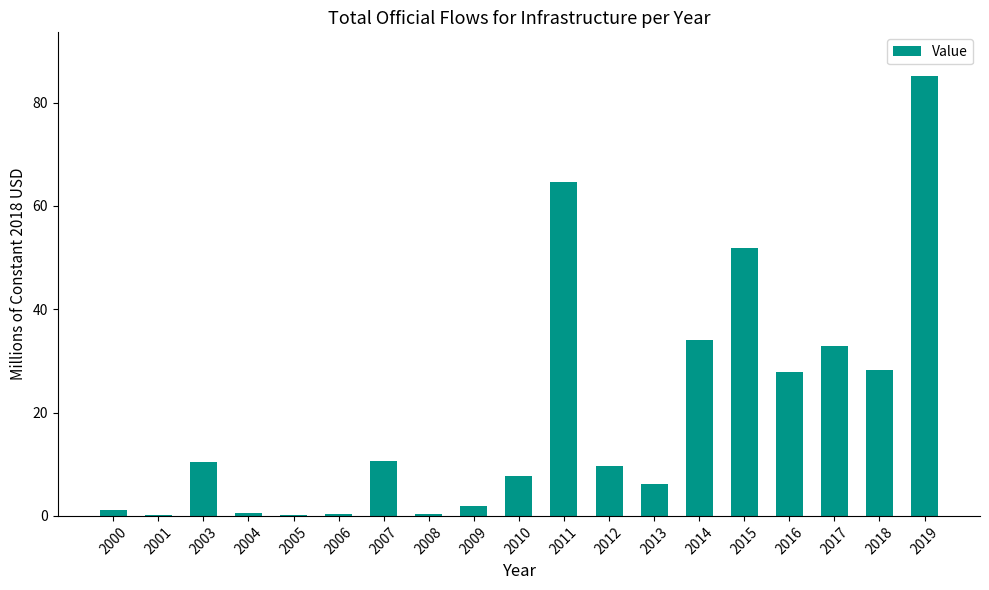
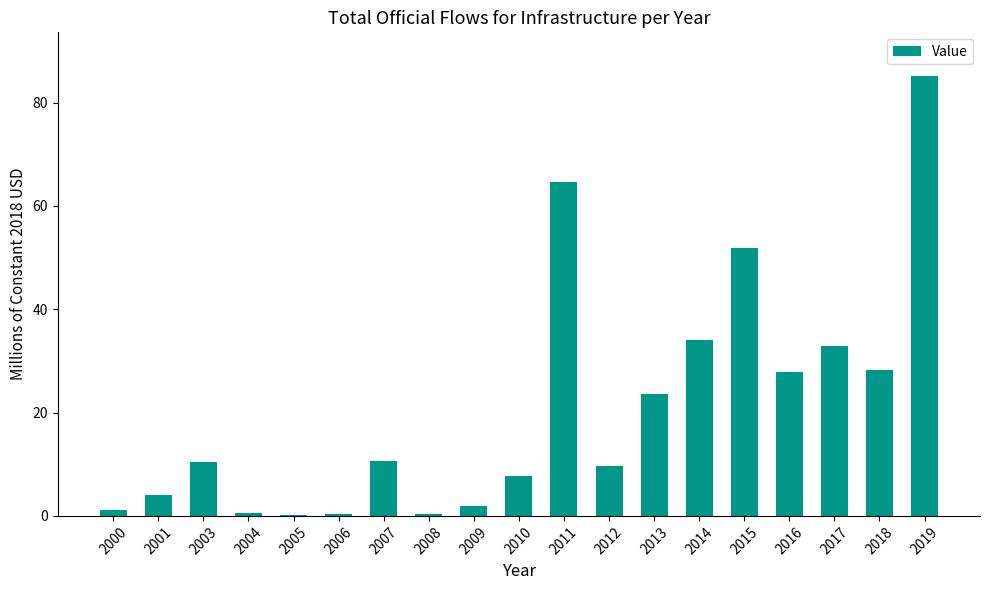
  {
    "2000": 1,
-   "2001": 0,
+   "2001": 4,
    "2003": 11,
    "2004": 1,
    "2007": 11,
    "2009": 2,
    "2010": 8,
    "2011": 65,
    "2012": 10,
-   "2013": 6,
+   "2013": 24,
    "2014": 34,
    "2015": 52,
    "2016": 28,
    "2017": 33,
    "2018": 28,
    "2019": 85
  }
